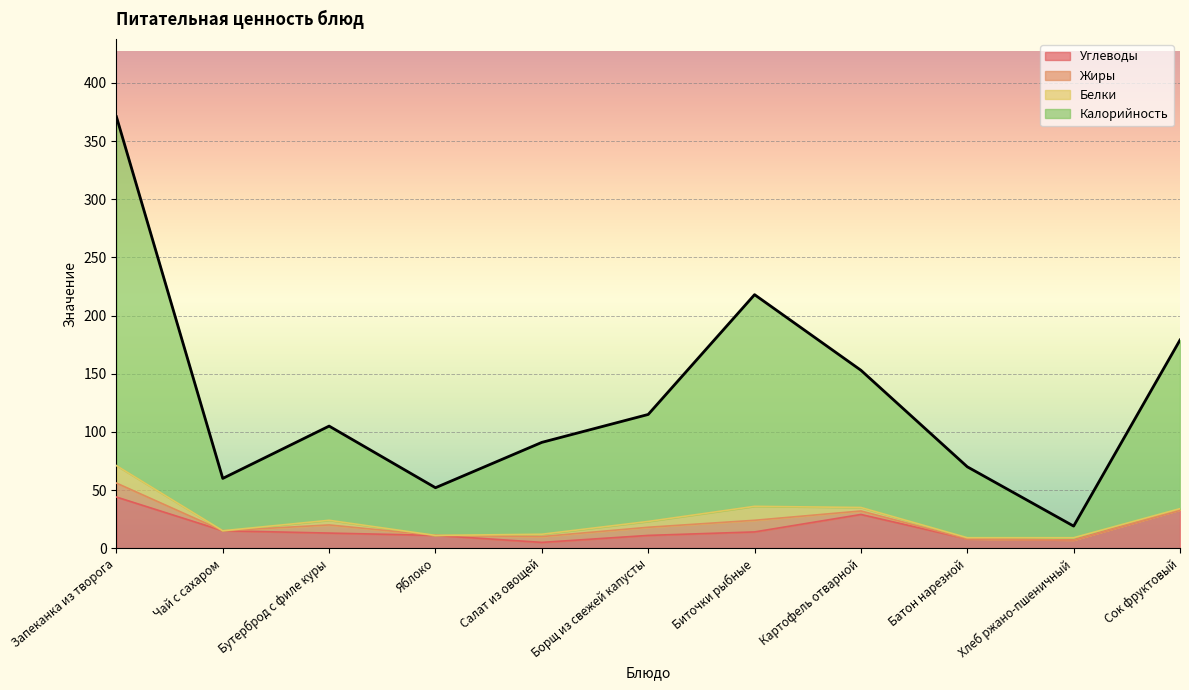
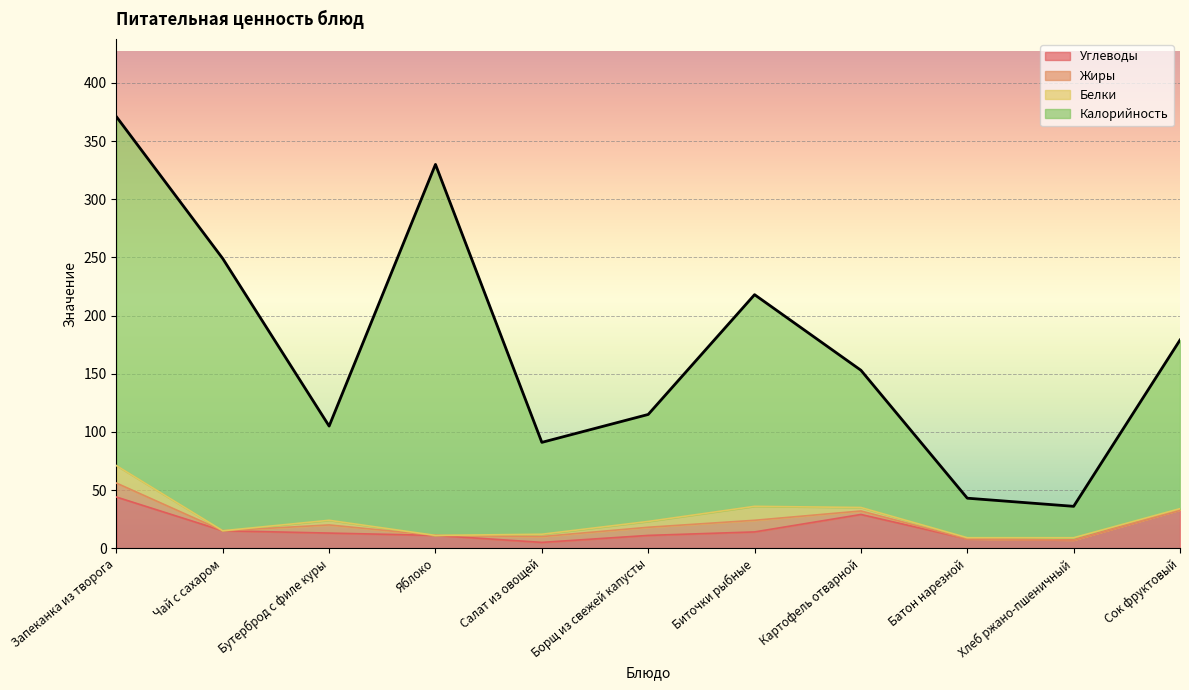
  {
    "Калорийность": {
      "Запеканка из творога": 371,
-     "Чай с сахаром": 60,
+     "Чай с сахаром": 249,
      "Бутерброд с филе куры": 105,
-     "Яблоко": 52,
+     "Яблоко": 330,
      "Салат из овощей": 91,
      "Борщ из свежей капусты": 115,
      "Биточки рыбные": 218,
      "Картофель отварной": 153,
-     "Батон нарезной": 70,
-     "Хлеб ржано-пшеничный": 19,
+     "Батон нарезной": 43,
+     "Хлеб ржано-пшеничный": 36,
      "Сок фруктовый": 179
    }
  }
